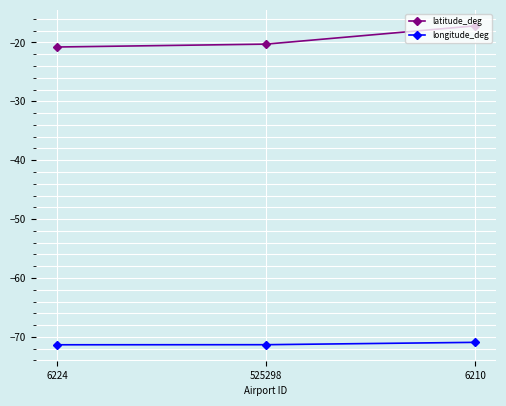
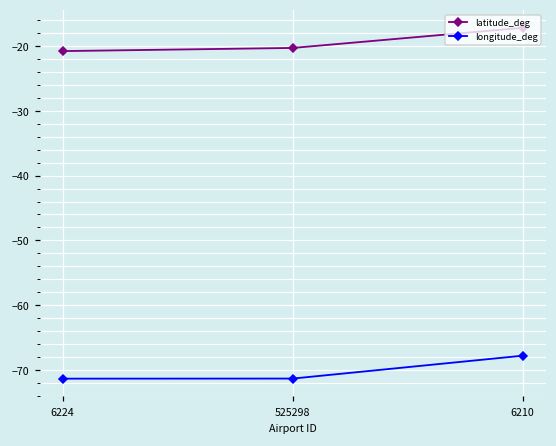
  {
    "latitude_deg": {
      "6224": -21,
      "525298": -20
    },
    "longitude_deg": {
      "6224": -71,
      "525298": -71,
-     "6210": -71
+     "6210": -68
    }
  }
